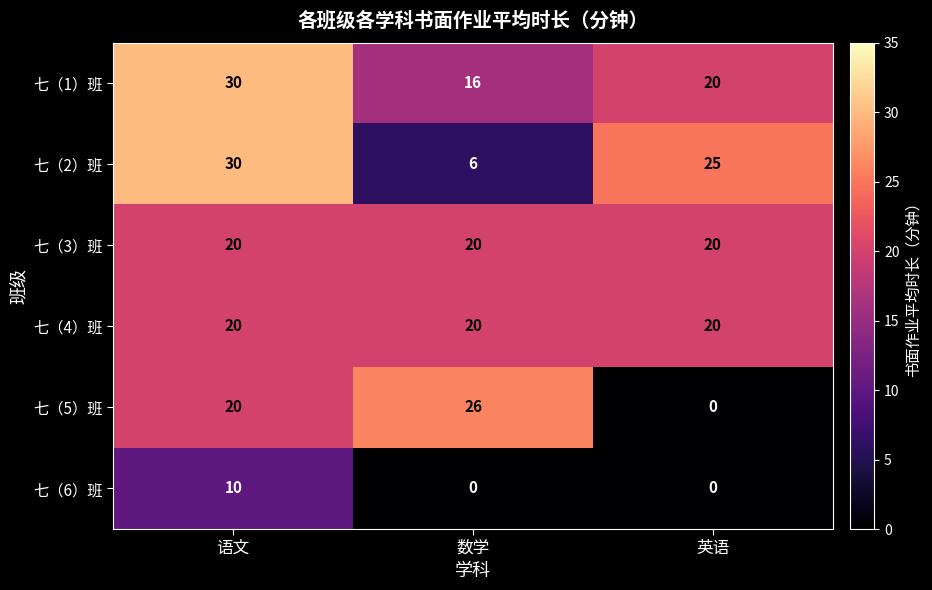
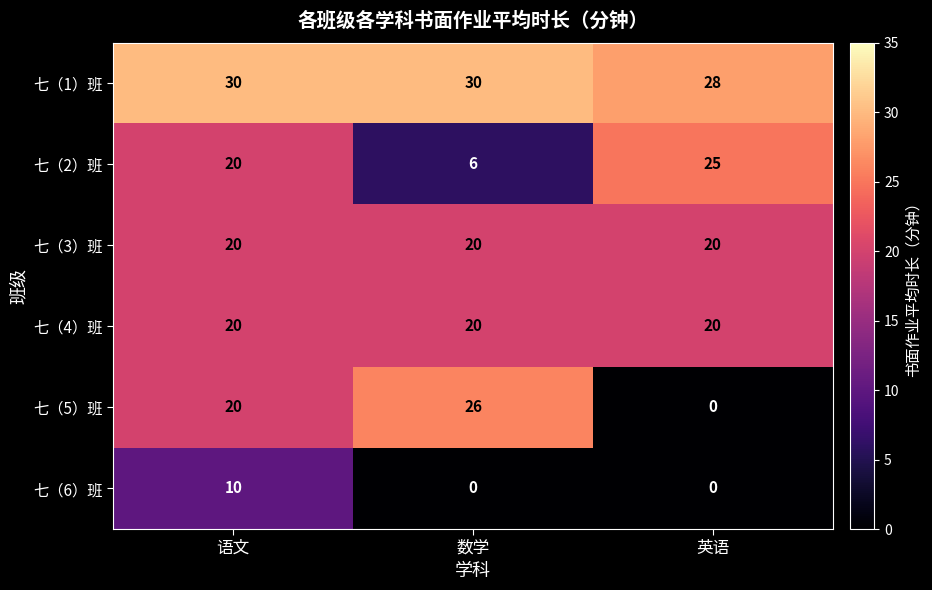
  {
    "七（1）班": {
      "语文": 30,
-     "数学": 16,
-     "英语": 20
+     "数学": 30,
+     "英语": 28
    },
    "七（2）班": {
-     "语文": 30,
+     "语文": 20,
      "数学": 6,
      "英语": 25
    },
    "七（3）班": {
      "语文": 20,
      "数学": 20,
      "英语": 20
    },
    "七（4）班": {
      "语文": 20,
      "数学": 20,
      "英语": 20
    },
    "七（5）班": {
      "语文": 20,
      "数学": 26,
      "英语": 0
    },
    "七（6）班": {
      "语文": 10,
      "数学": 0,
      "英语": 0
    }
  }
